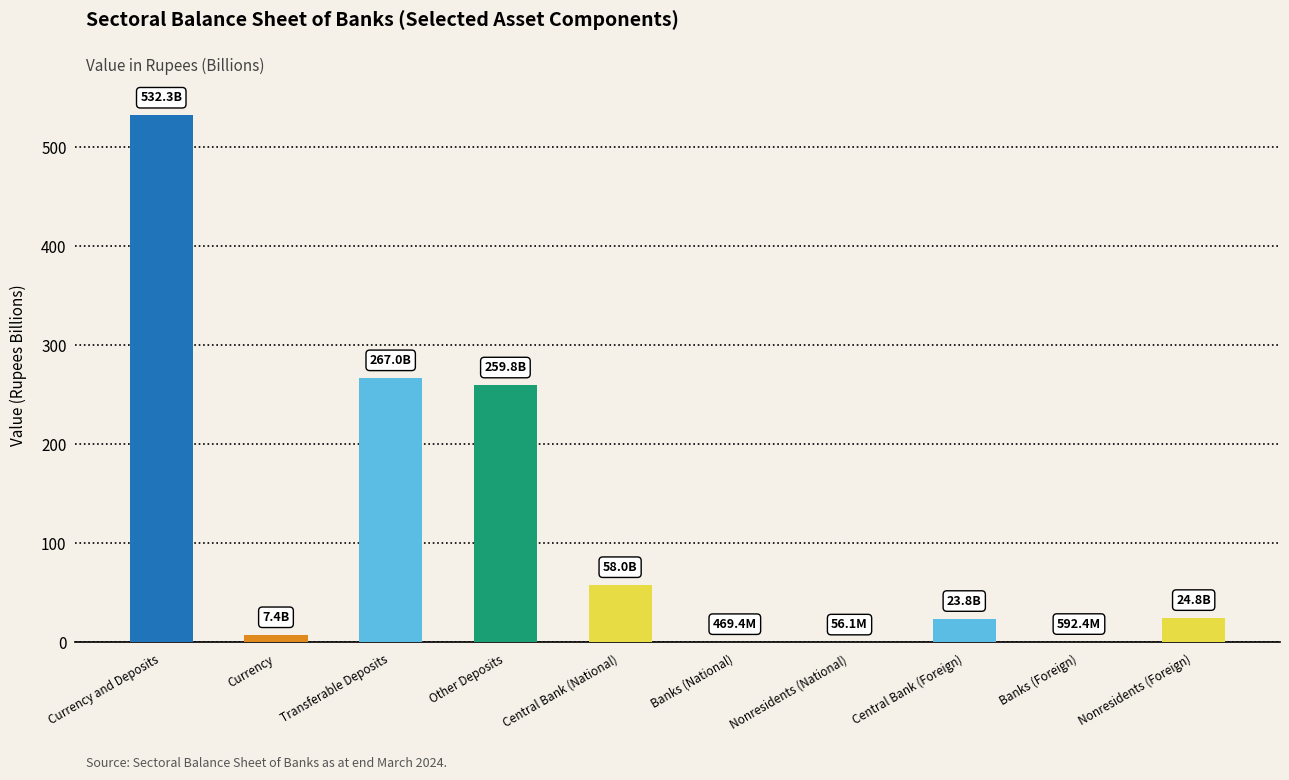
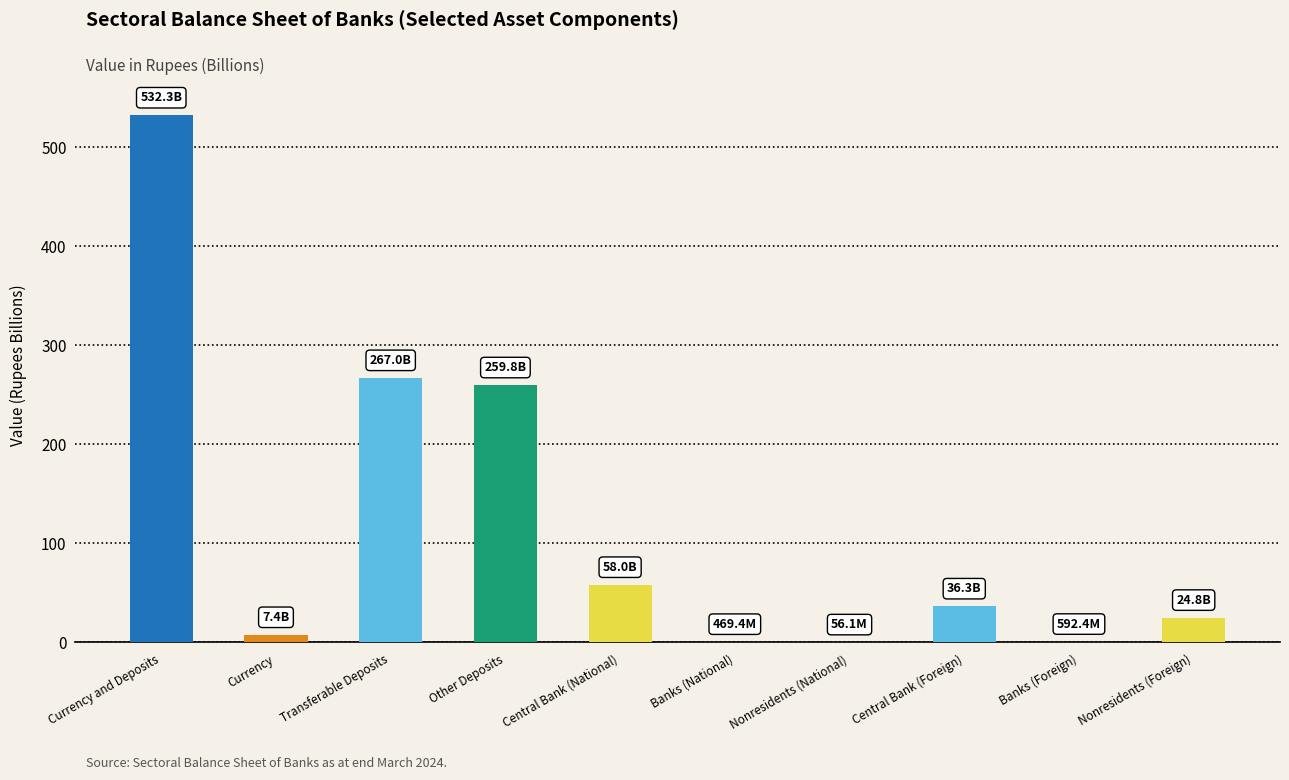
  {
-   "Central Bank (Foreign)": "23.8B"
+   "Central Bank (Foreign)": "36.3B"
  }
